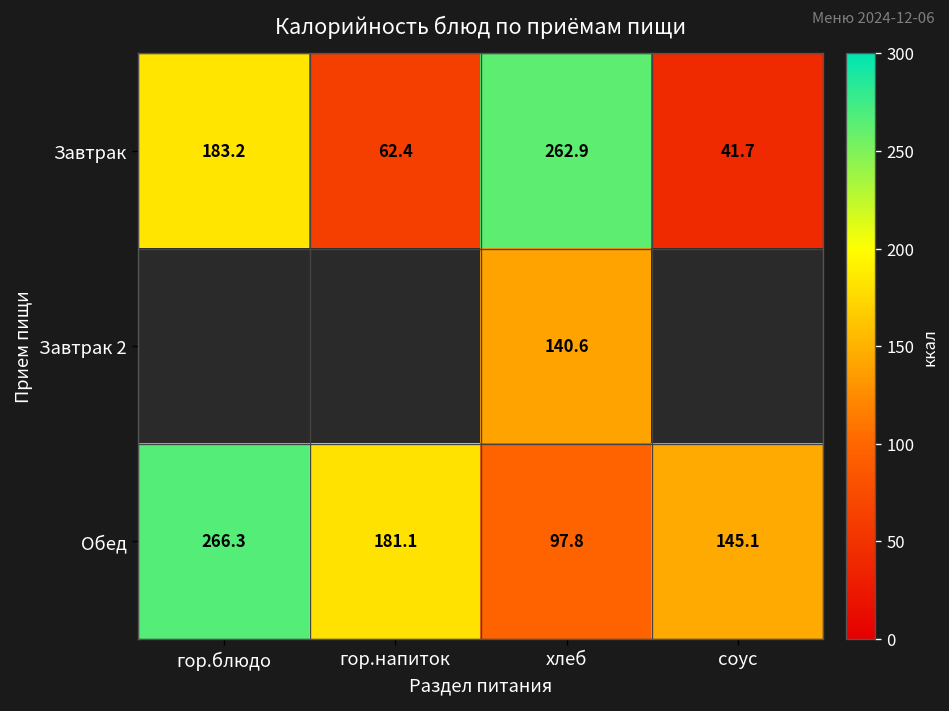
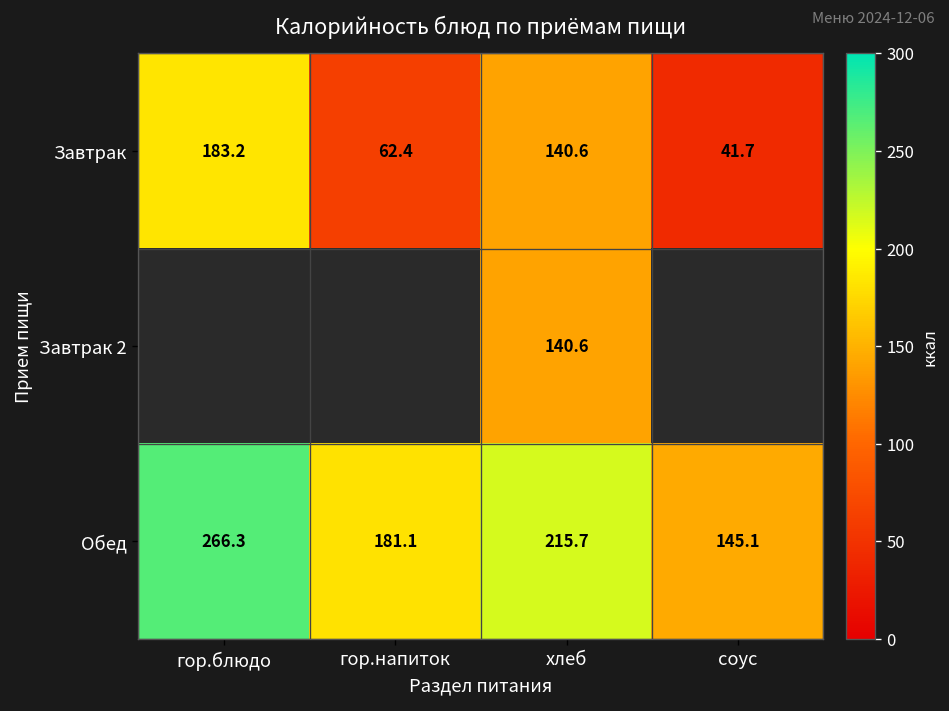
  {
    "Завтрак": {
      "гор.блюдо": 183.2,
      "гор.напиток": 62.4,
-     "хлеб": 262.9,
+     "хлеб": 140.6,
      "соус": 41.7
    },
    "Завтрак 2": {
      "хлеб": 140.6
    },
    "Обед": {
      "гор.блюдо": 266.3,
      "гор.напиток": 181.1,
-     "хлеб": 97.8,
+     "хлеб": 215.7,
      "соус": 145.1
    }
  }
